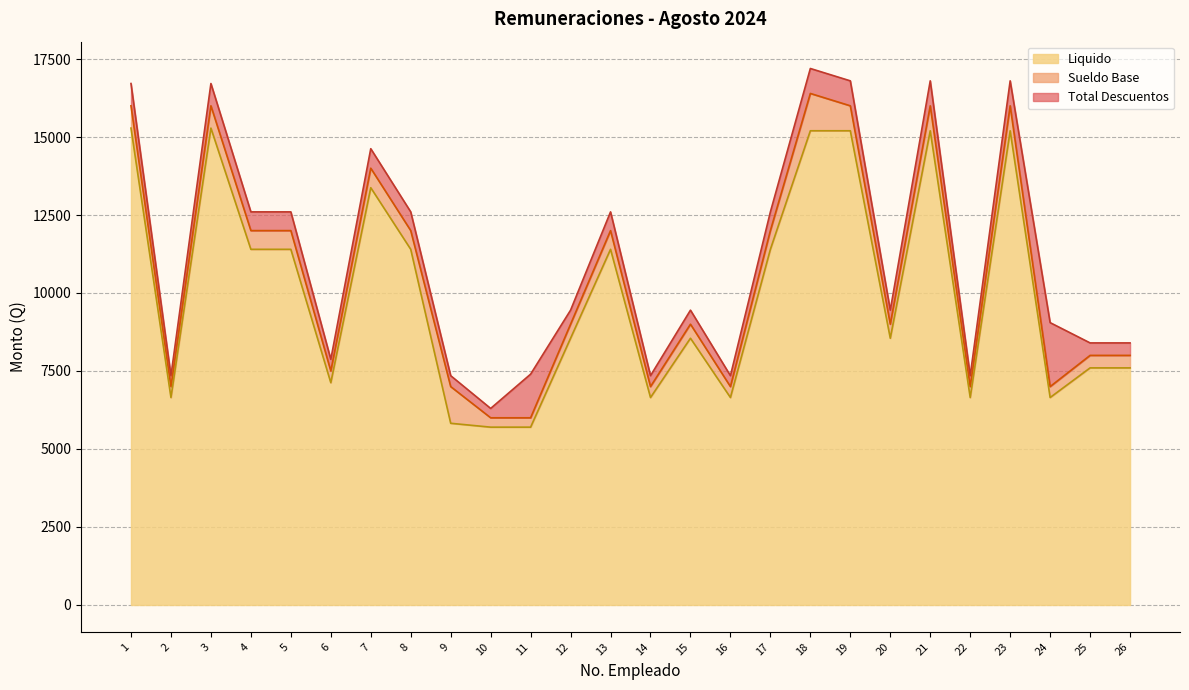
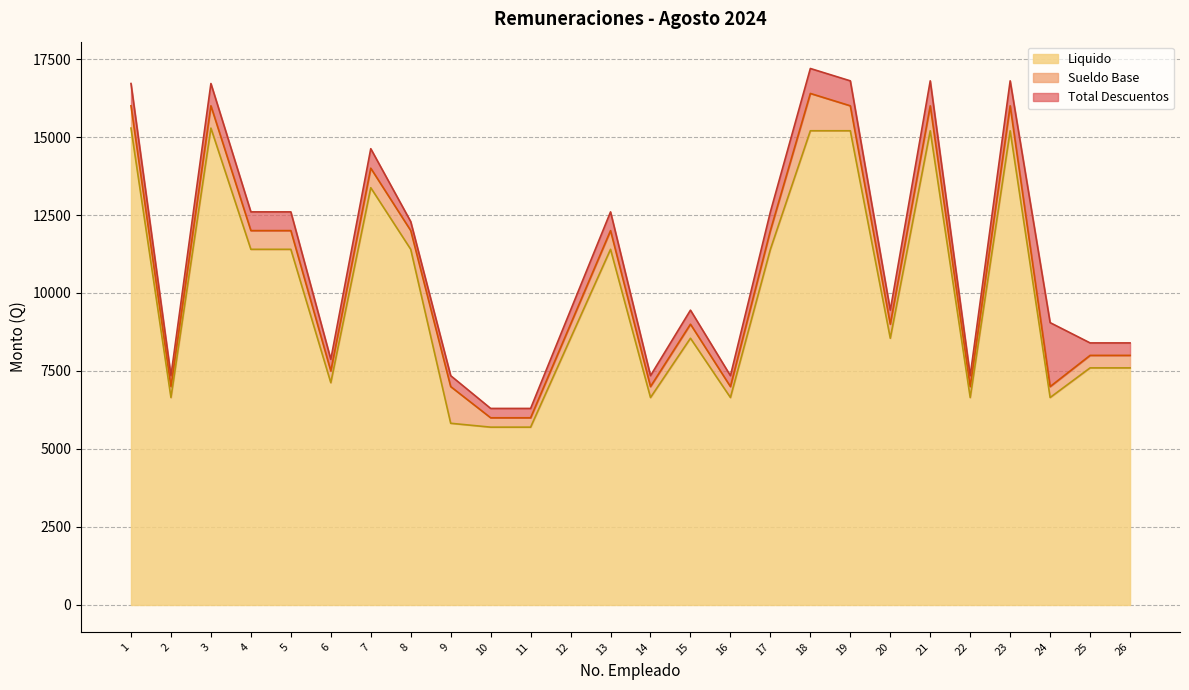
  {
    "Total Descuentos": {
      "1": 700,
      "2": 400,
      "3": 700,
      "4": 600,
      "5": 600,
      "6": 400,
      "7": 600,
-     "8": 600,
+     "8": 300,
      "9": 400,
      "10": 300,
-     "11": 1400,
+     "11": 300,
      "12": 500,
      "13": 600,
      "14": 400,
      "15": 500,
      "16": 400,
      "17": 600,
      "18": 800,
      "19": 800,
      "20": 500,
      "21": 800,
      "22": 400,
      "23": 800,
      "24": 2100,
      "25": 400,
      "26": 400
    }
  }
